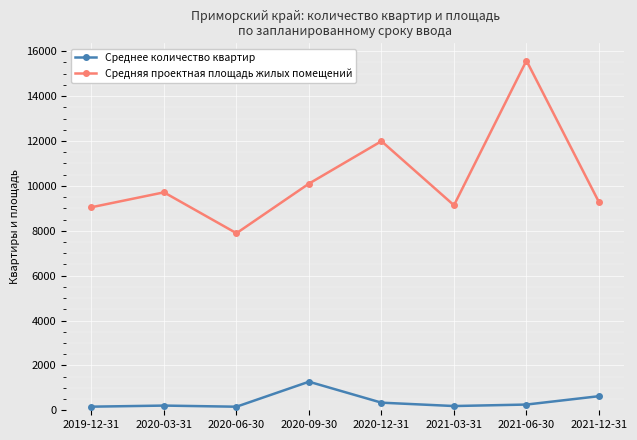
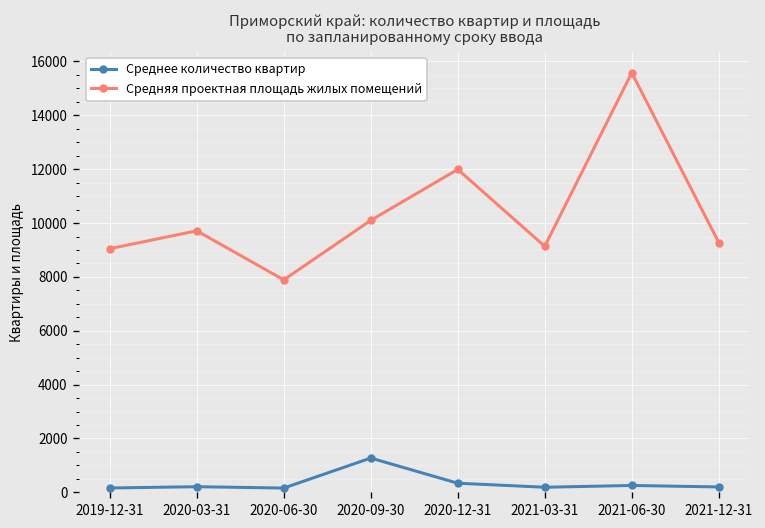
  {
    "Среднее количество квартир": {
      "2019-12-31": 200,
      "2020-03-31": 200,
      "2020-06-30": 200,
      "2020-09-30": 1300,
      "2020-12-31": 300,
      "2021-03-31": 200,
      "2021-06-30": 300,
-     "2021-12-31": 600
+     "2021-12-31": 200
    },
    "Средняя проектная площадь жилых помещений": {
      "2019-12-31": 9000,
      "2020-03-31": 9700,
      "2020-06-30": 7900,
      "2020-09-30": 10100,
      "2020-12-31": 12000,
      "2021-03-31": 9100,
      "2021-06-30": 15600,
      "2021-12-31": 9300
    }
  }
